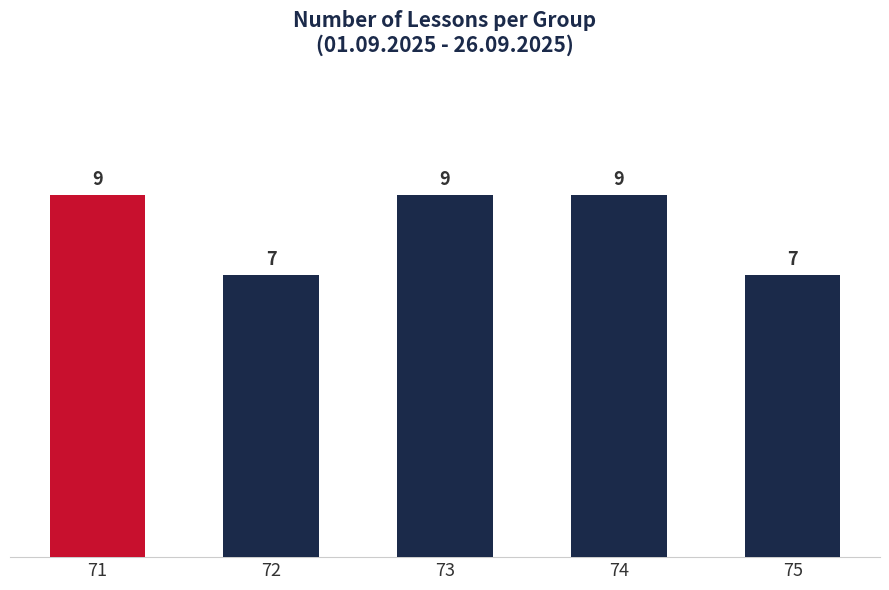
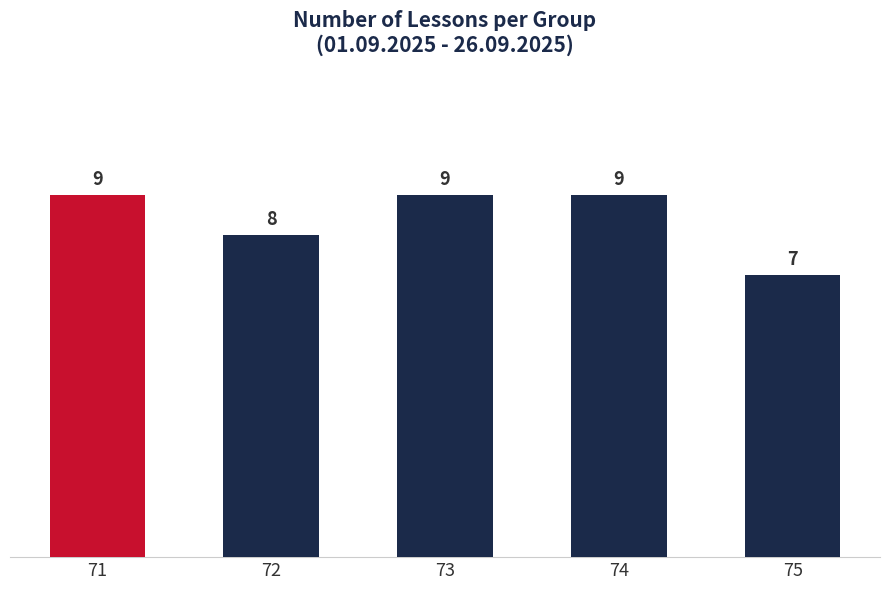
  {
    "71": 9,
-   "72": 7,
+   "72": 8,
    "73": 9,
    "74": 9,
    "75": 7
  }
